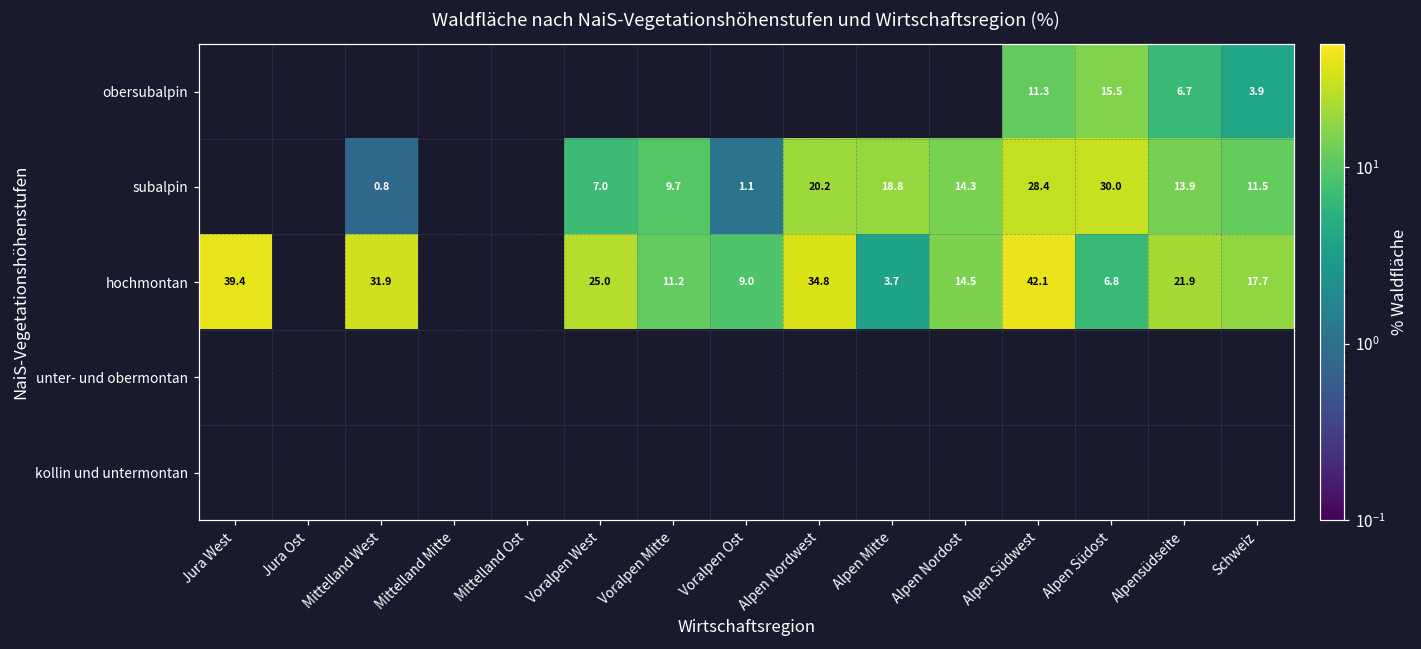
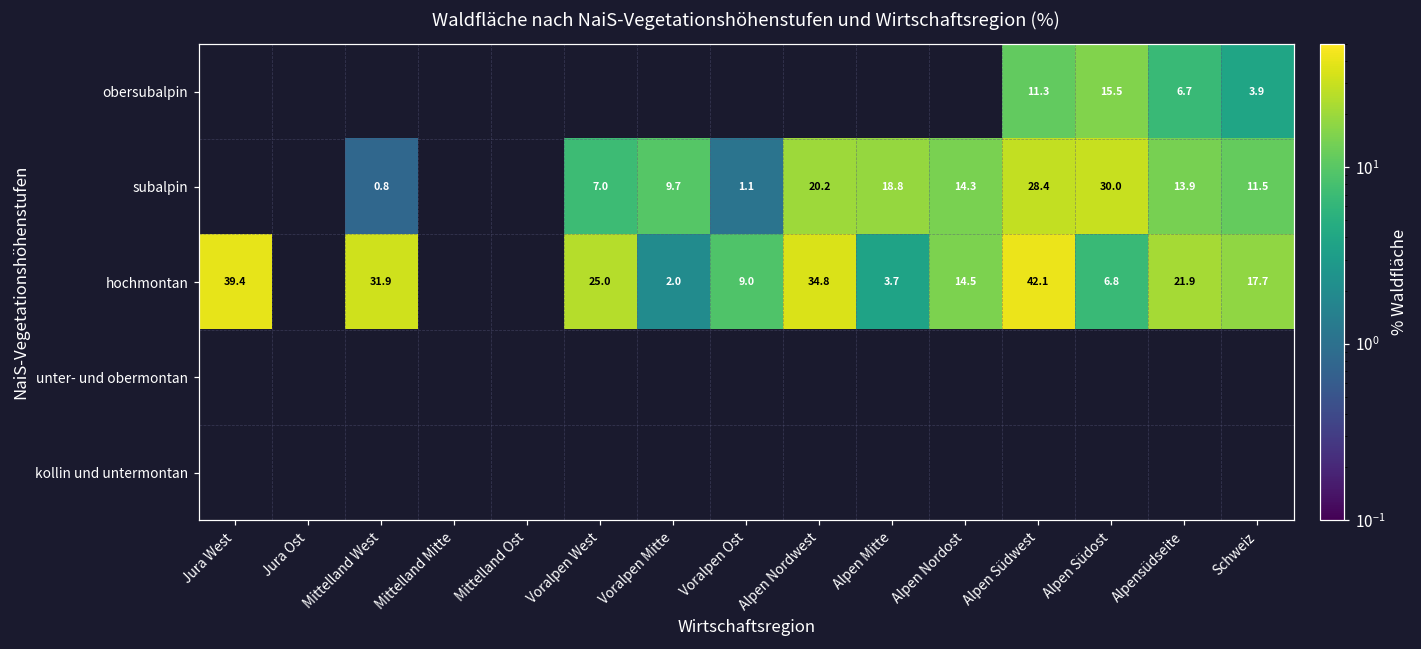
  {
    "obersubalpin": {
      "Alpen Südwest": 11.3,
      "Alpen Südost": 15.5,
      "Alpensüdseite": 6.7,
      "Schweiz": 3.9
    },
    "subalpin": {
      "Mittelland West": 0.8,
      "Voralpen West": 7.0,
      "Voralpen Mitte": 9.7,
      "Voralpen Ost": 1.1,
      "Alpen Nordwest": 20.2,
      "Alpen Mitte": 18.8,
      "Alpen Nordost": 14.3,
      "Alpen Südwest": 28.4,
      "Alpen Südost": 30.0,
      "Alpensüdseite": 13.9,
      "Schweiz": 11.5
    },
    "hochmontan": {
      "Jura West": 39.4,
      "Mittelland West": 31.9,
      "Voralpen West": 25.0,
-     "Voralpen Mitte": 11.2,
+     "Voralpen Mitte": 2.0,
      "Voralpen Ost": 9.0,
      "Alpen Nordwest": 34.8,
      "Alpen Mitte": 3.7,
      "Alpen Nordost": 14.5,
      "Alpen Südwest": 42.1,
      "Alpen Südost": 6.8,
      "Alpensüdseite": 21.9,
      "Schweiz": 17.7
    }
  }
